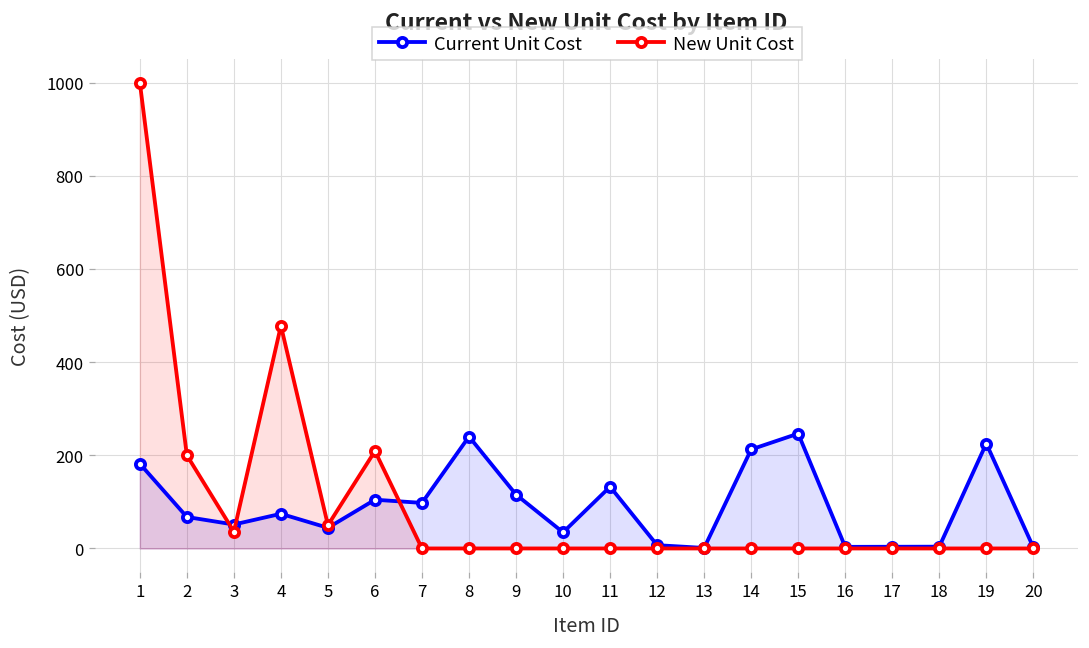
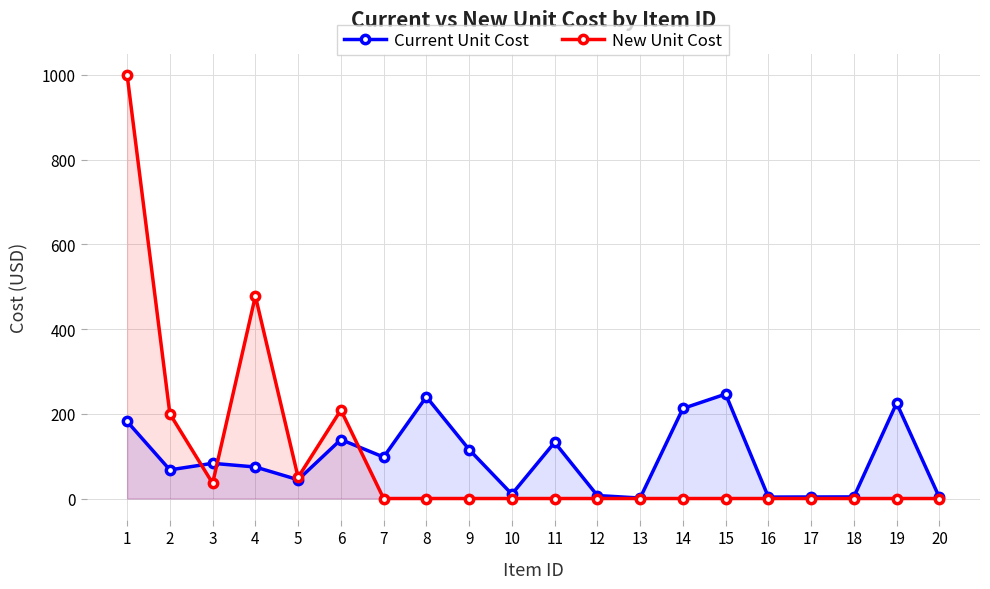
  {
    "Current Unit Cost": {
      "1": 180,
      "2": 70,
-     "3": 50,
+     "3": 80,
      "4": 70,
-     "6": 100,
+     "6": 140,
      "7": 100,
      "8": 240,
      "9": 120,
-     "10": 30,
+     "10": 10,
      "11": 130,
      "12": 10,
      "14": 210,
      "15": 250,
      "19": 230
    },
    "New Unit Cost": {
      "1": 1000,
      "2": 200,
      "3": 40,
      "4": 480,
      "6": 210,
      "7": 0,
      "8": 0,
      "9": 0,
      "10": 0,
      "11": 0,
      "12": 0,
      "14": 0,
      "15": 0,
      "19": 0
    }
  }
